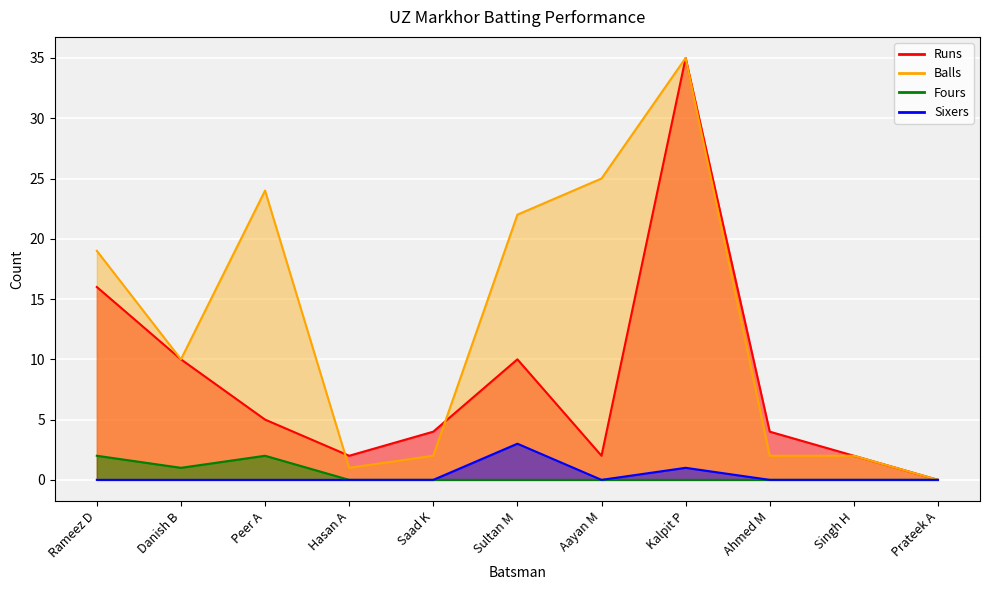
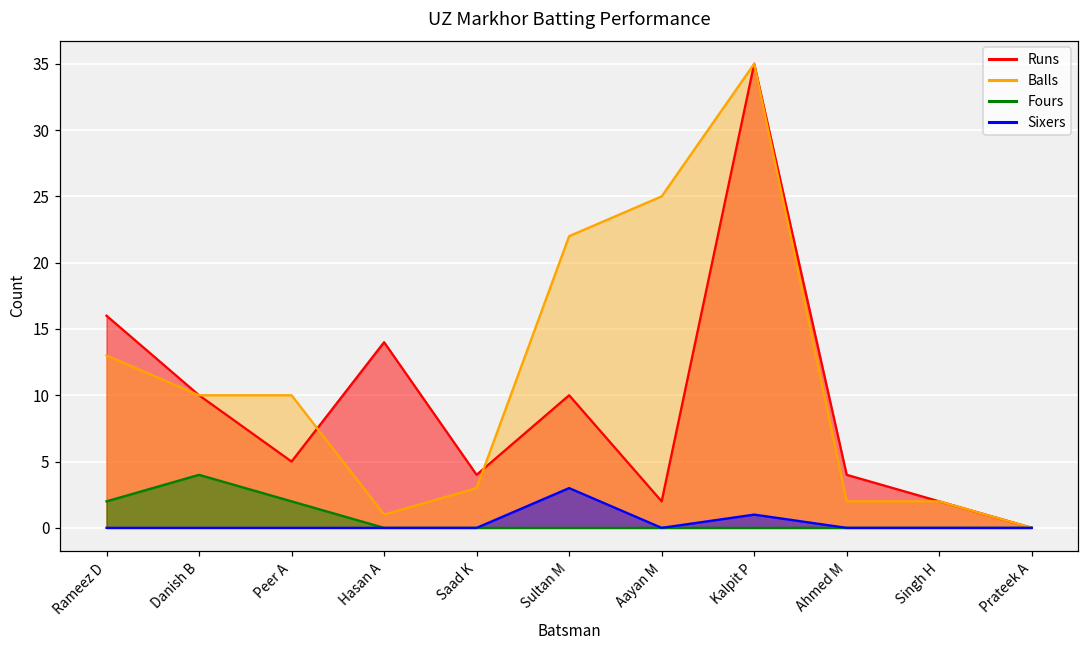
  {
    "Runs": {
      "Rameez D": 16,
      "Peer A": 5,
-     "Hasan A": 2,
+     "Hasan A": 14,
      "Saad K": 4,
      "Sultan M": 10,
      "Aayan M": 2,
      "Ahmed M": 4
    },
    "Balls": {
-     "Rameez D": 19,
-     "Peer A": 24,
+     "Rameez D": 13,
+     "Peer A": 10,
      "Hasan A": 1,
-     "Saad K": 2,
+     "Saad K": 3,
      "Sultan M": 22,
      "Aayan M": 25,
      "Ahmed M": 2
    },
    "Fours": {
      "Rameez D": 2,
-     "Danish B": 1,
+     "Danish B": 4,
      "Peer A": 2,
      "Sultan M": 0,
      "Kalpit P": 0
    },
    "Sixers": {
      "Rameez D": 0,
      "Danish B": 0,
      "Peer A": 0,
      "Sultan M": 3,
      "Kalpit P": 1
    }
  }
